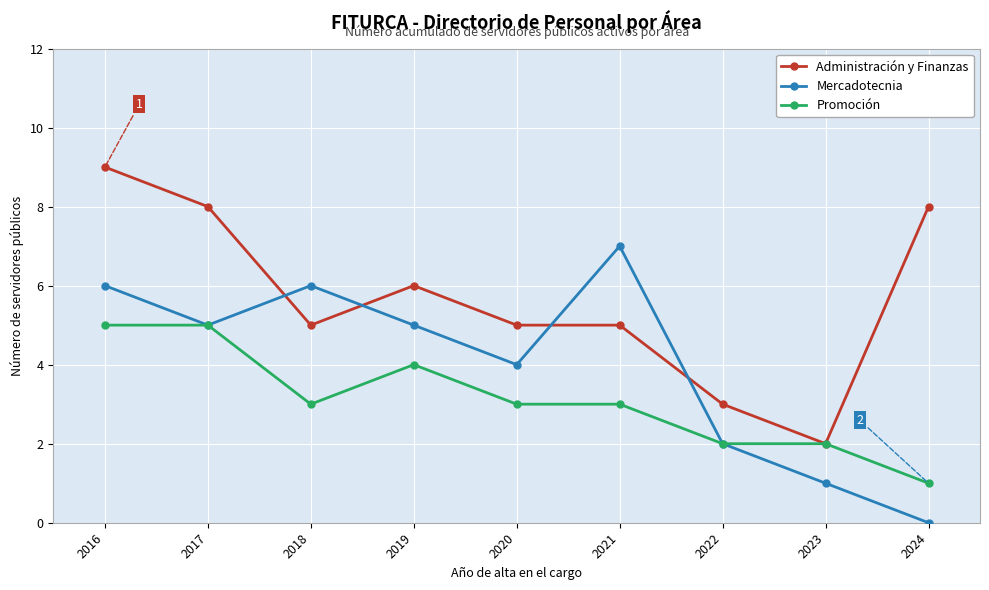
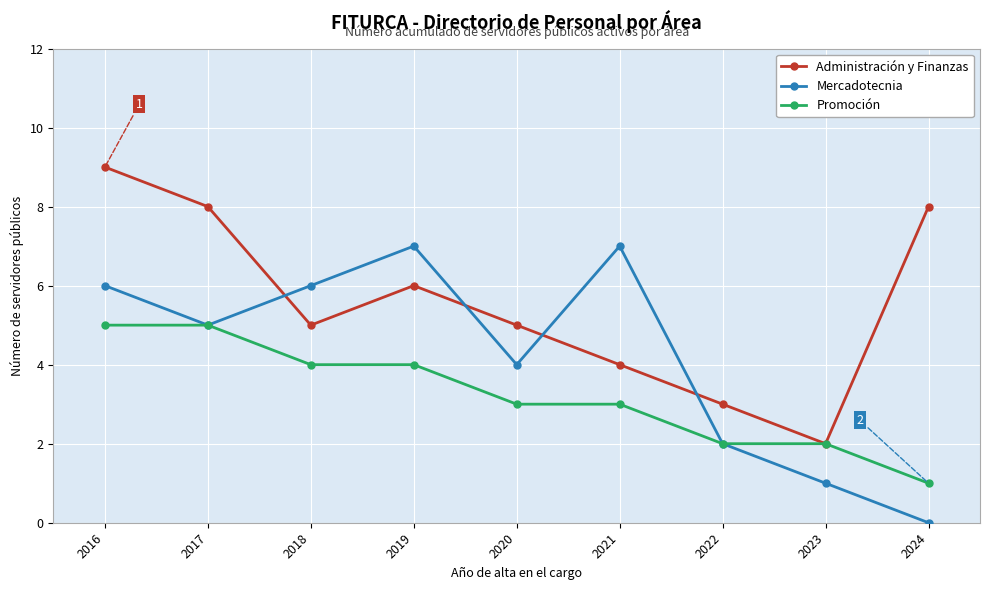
  {
    "Administración y Finanzas": {
      "2016": 9,
      "2017": 8,
      "2018": 5,
      "2019": 6,
      "2020": 5,
-     "2021": 5,
+     "2021": 4,
      "2022": 3,
      "2024": 8
    },
    "Mercadotecnia": {
      "2016": 6,
      "2018": 6,
-     "2019": 5,
+     "2019": 7,
      "2020": 4,
      "2021": 7,
      "2023": 1,
      "2024": 0
    },
    "Promoción": {
      "2016": 5,
-     "2018": 3,
+     "2018": 4,
      "2019": 4,
      "2020": 3,
      "2021": 3,
      "2024": 1
    }
  }
